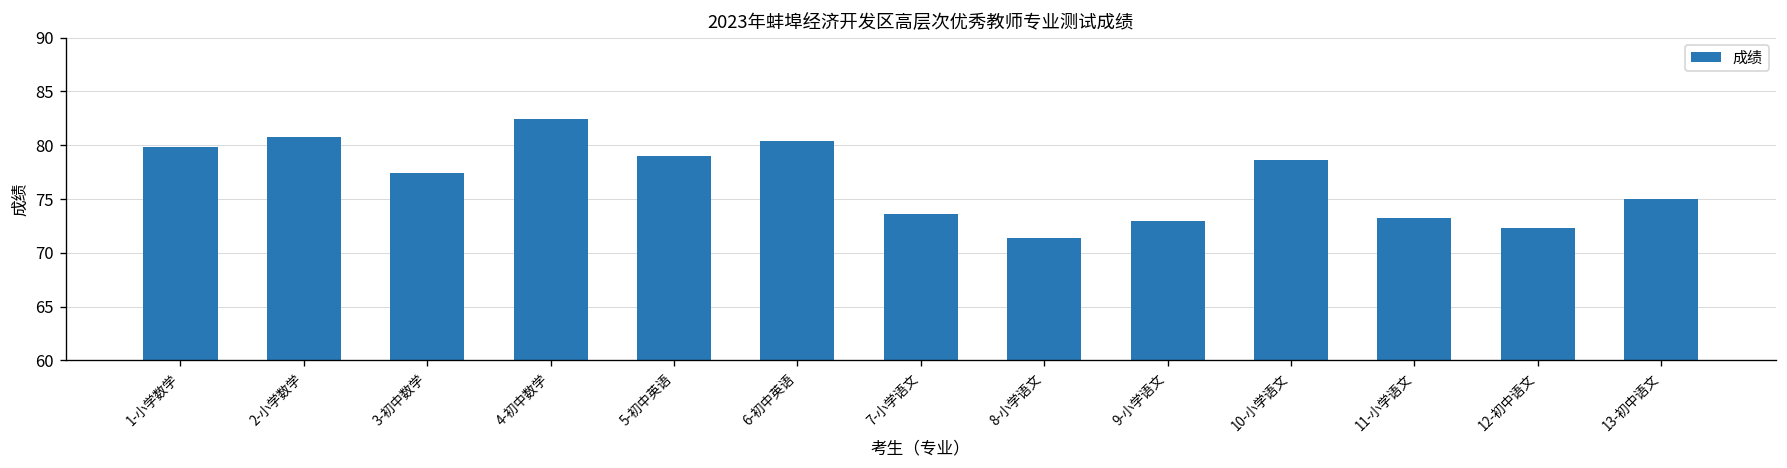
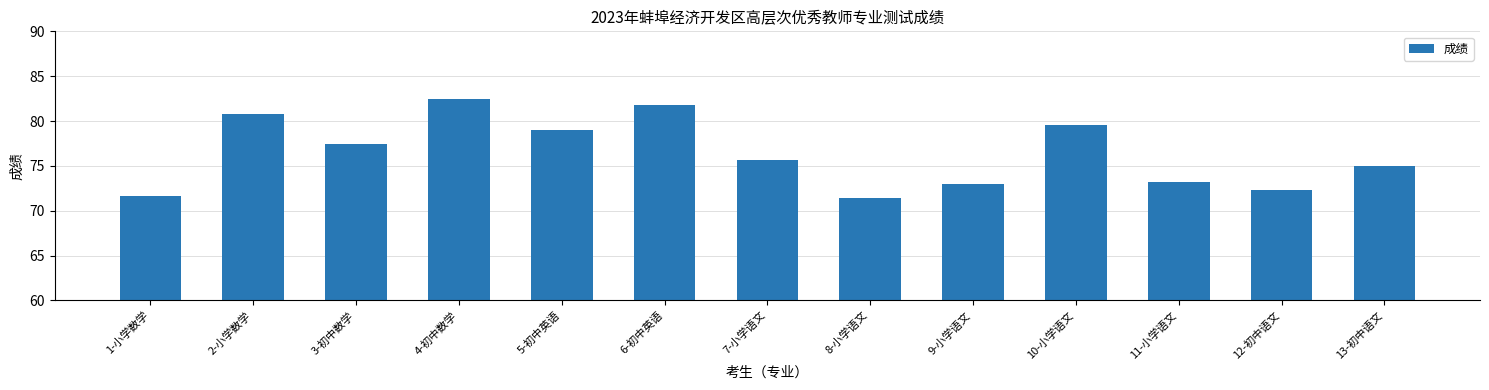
  {
-   "1-小学数学": 80,
+   "1-小学数学": 72,
    "2-小学数学": 81,
    "3-初中数学": 77,
    "4-初中数学": 82,
    "5-初中英语": 79,
-   "6-初中英语": 80,
-   "7-小学语文": 74,
+   "6-初中英语": 82,
+   "7-小学语文": 76,
    "8-小学语文": 71,
    "9-小学语文": 73,
-   "10-小学语文": 79,
+   "10-小学语文": 80,
    "11-小学语文": 73,
    "12-初中语文": 72,
    "13-初中语文": 75
  }
